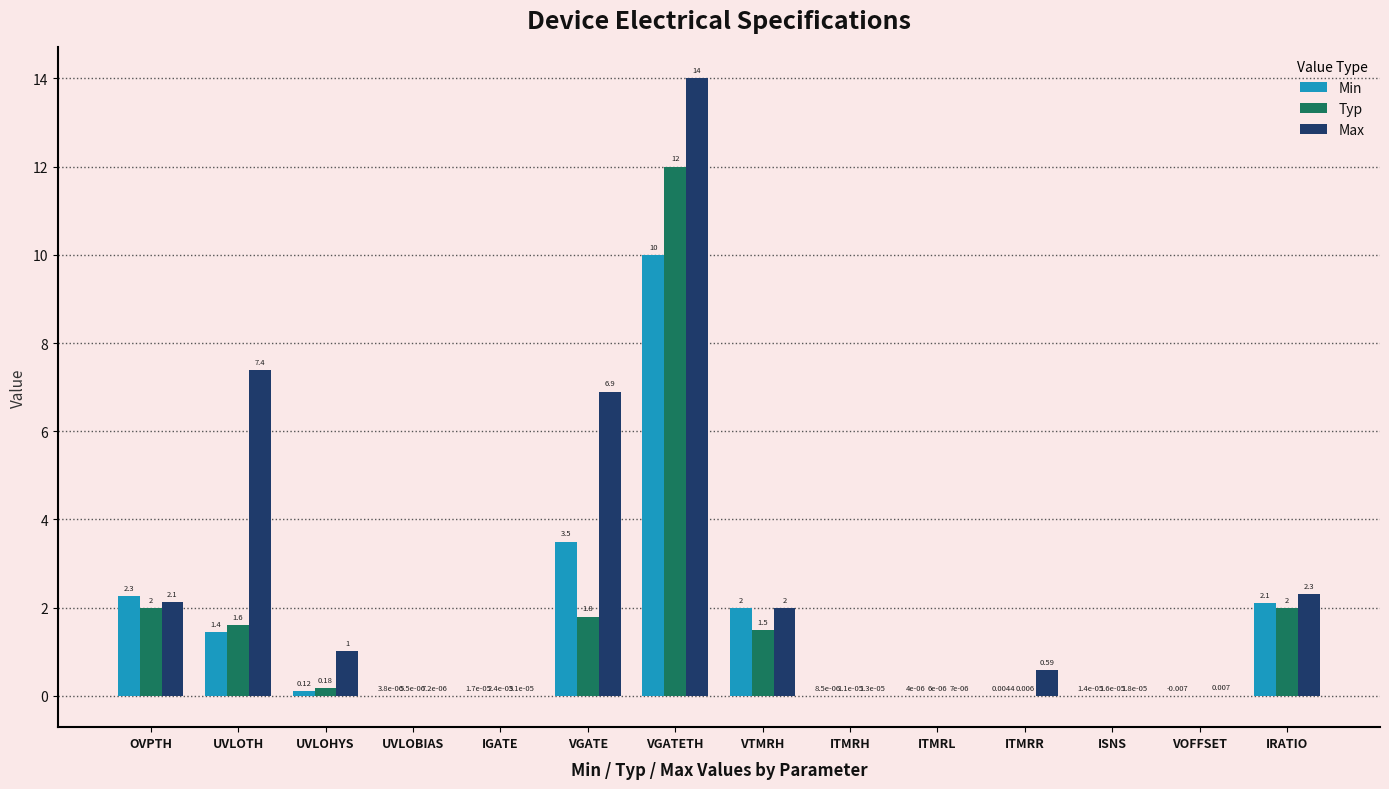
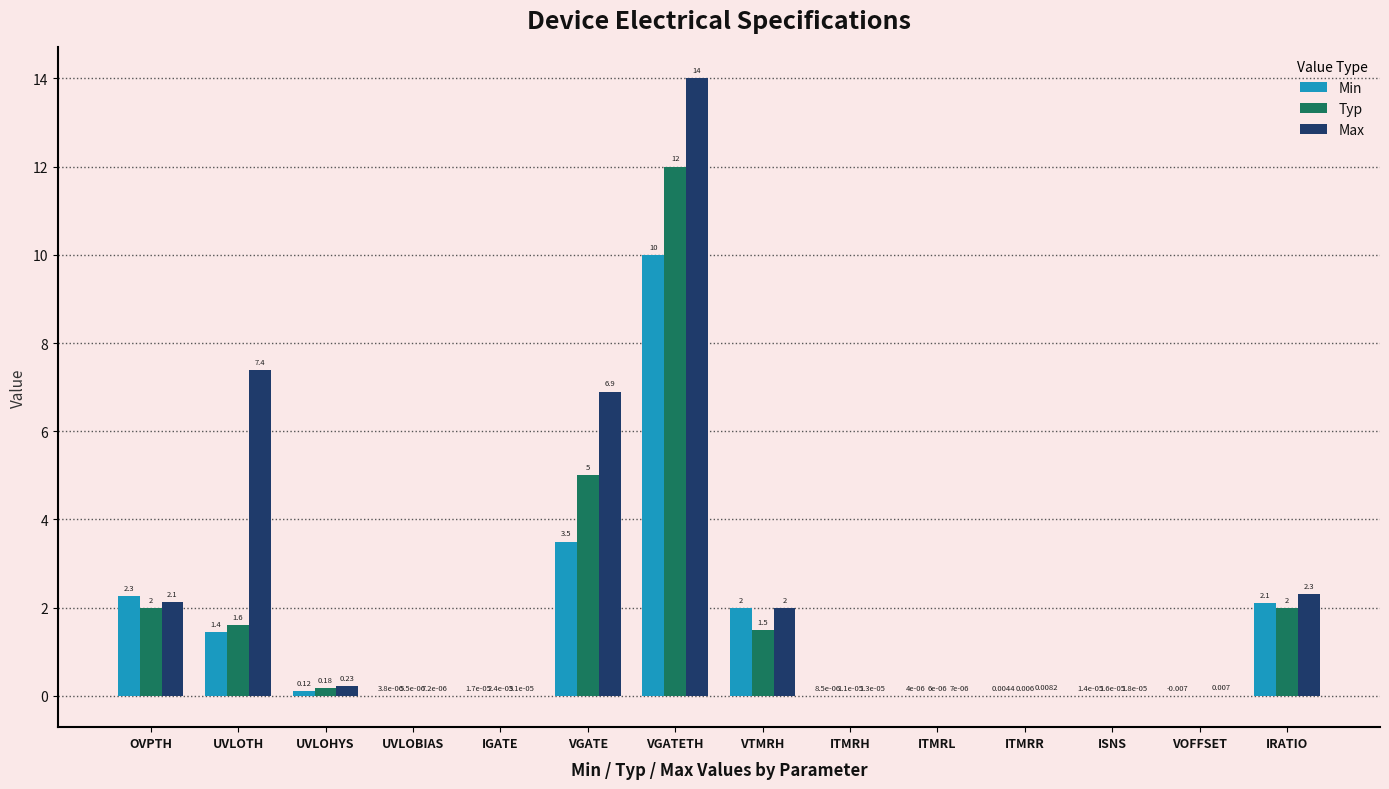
  {
    "Min": {
      "OVPTH": "2.3",
      "UVLOTH": "1.4",
      "UVLOHYS": "0.12",
      "VGATE": "3.5",
      "VGATETH": "10",
      "VTMRH": "2",
      "ITMRL": "4e-06",
      "ITMRR": "0.0044",
      "VOFFSET": "-0.007",
      "IRATIO": "2.1"
    },
    "Typ": {
      "OVPTH": "2",
      "UVLOTH": "1.6",
      "UVLOHYS": "0.18",
-     "VGATE": "1.8",
+     "VGATE": "5",
      "VGATETH": "12",
      "VTMRH": "1.5",
      "ITMRL": "6e-06",
      "ITMRR": "0.006",
      "IRATIO": "2"
    },
    "Max": {
      "OVPTH": "2.1",
      "UVLOTH": "7.4",
-     "UVLOHYS": "1",
+     "UVLOHYS": "0.23",
      "VGATE": "6.9",
      "VGATETH": "14",
      "VTMRH": "2",
      "ITMRL": "7e-06",
-     "ITMRR": "0.59",
+     "ITMRR": "0.0082",
      "VOFFSET": "0.007",
      "IRATIO": "2.3"
    }
  }
